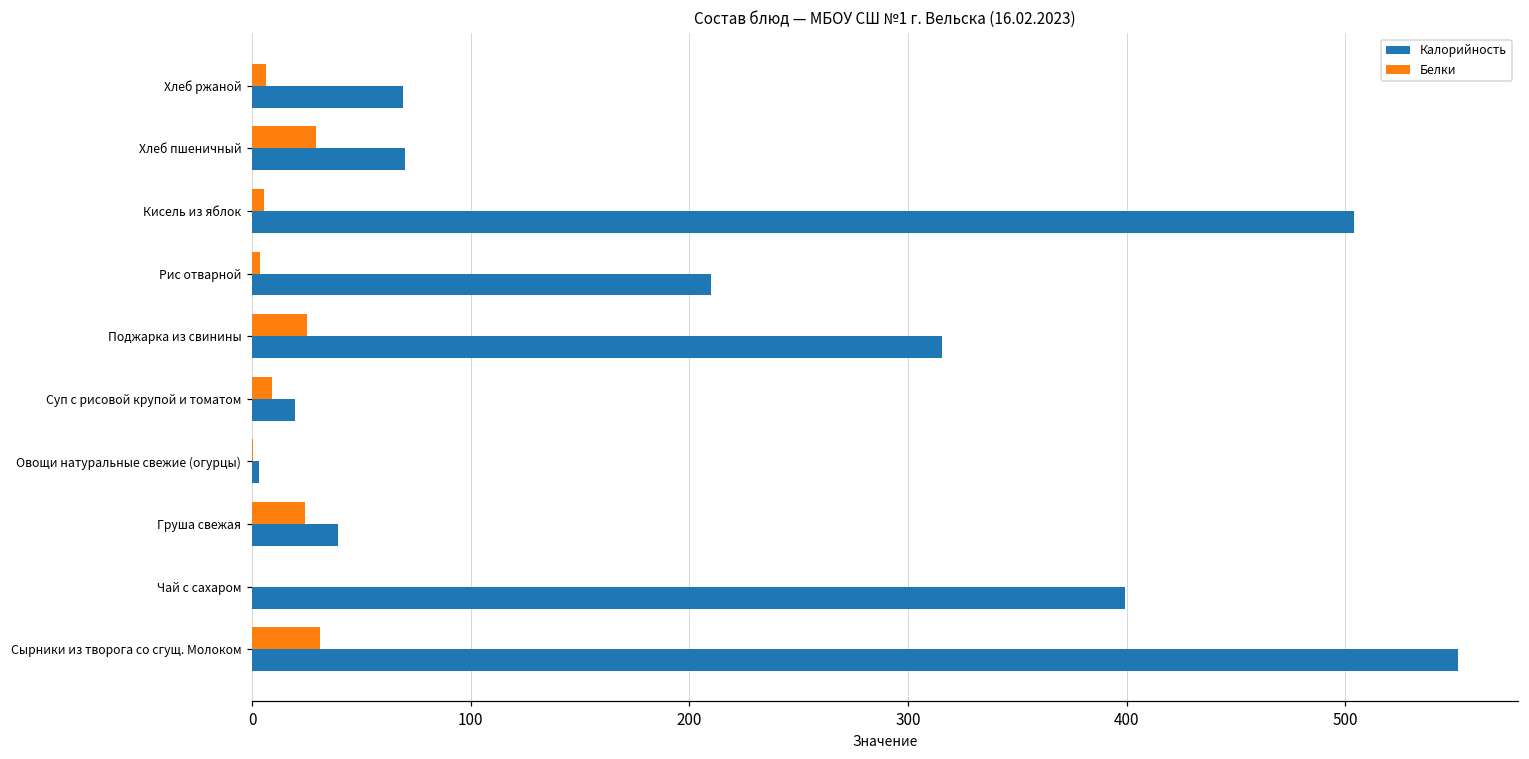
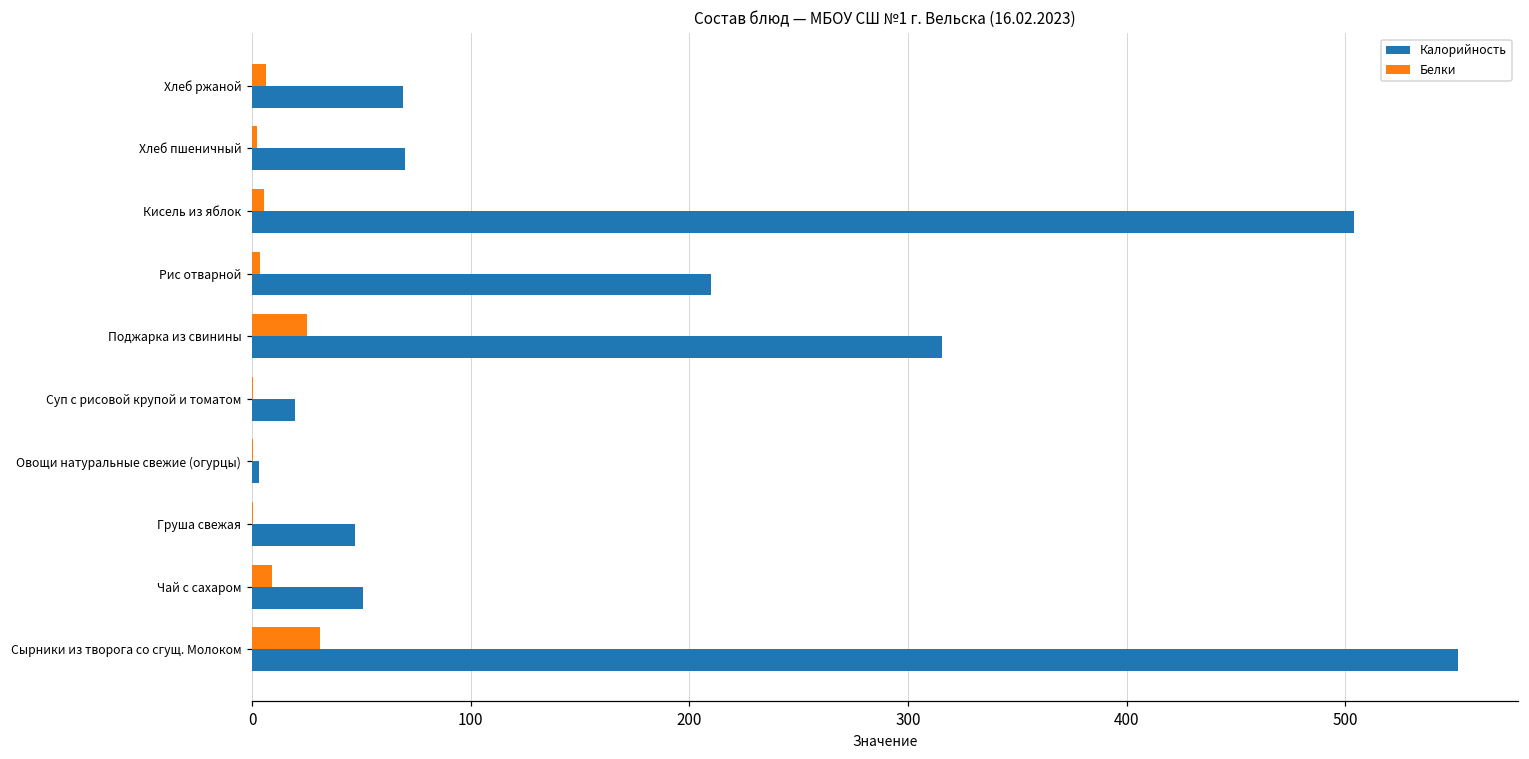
  {
    "Калорийность": {
      "Хлеб ржаной": 69,
      "Хлеб пшеничный": 70,
      "Кисель из яблок": 504,
      "Рис отварной": 210,
      "Поджарка из свинины": 316,
      "Суп с рисовой крупой и томатом": 20,
      "Овощи натуральные свежие (огурцы)": 3,
-     "Груша свежая": 39,
-     "Чай с сахаром": 399,
+     "Груша свежая": 47,
+     "Чай с сахаром": 51,
      "Сырники из творога со сгущ. Молоком": 551
    },
    "Белки": {
      "Хлеб ржаной": 6,
-     "Хлеб пшеничный": 29,
+     "Хлеб пшеничный": 2,
      "Кисель из яблок": 6,
      "Рис отварной": 4,
      "Поджарка из свинины": 25,
-     "Суп с рисовой крупой и томатом": 9,
-     "Груша свежая": 24,
-     "Чай с сахаром": 0,
+     "Суп с рисовой крупой и томатом": 1,
+     "Груша свежая": 0,
+     "Чай с сахаром": 9,
      "Сырники из творога со сгущ. Молоком": 31
    }
  }
